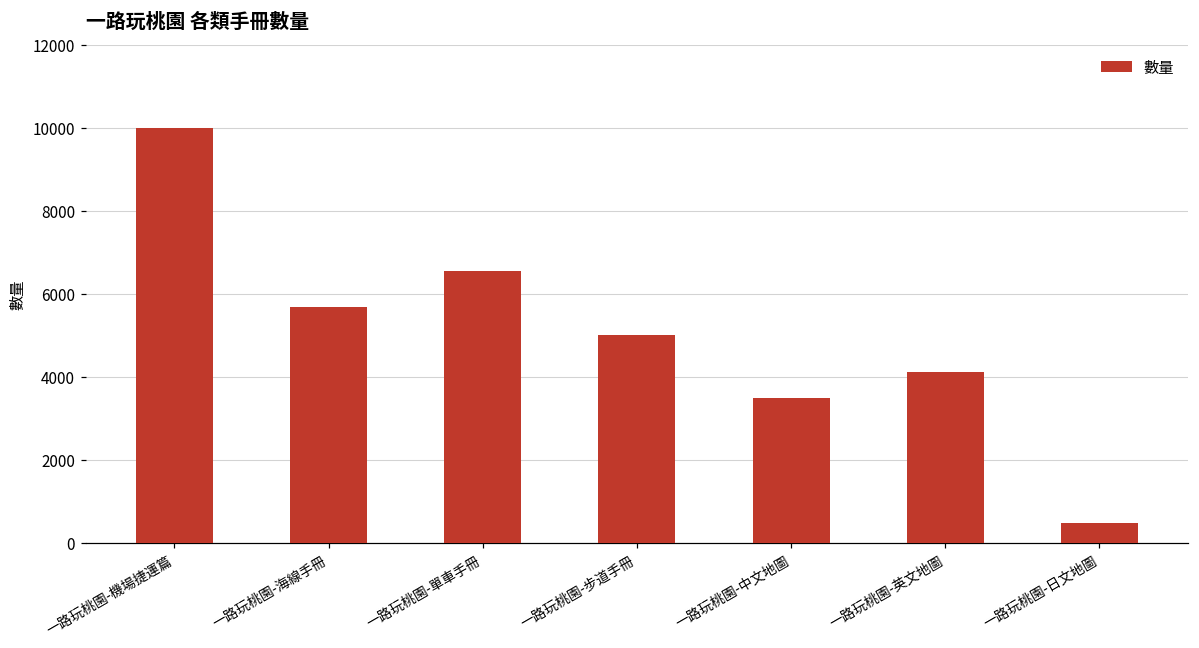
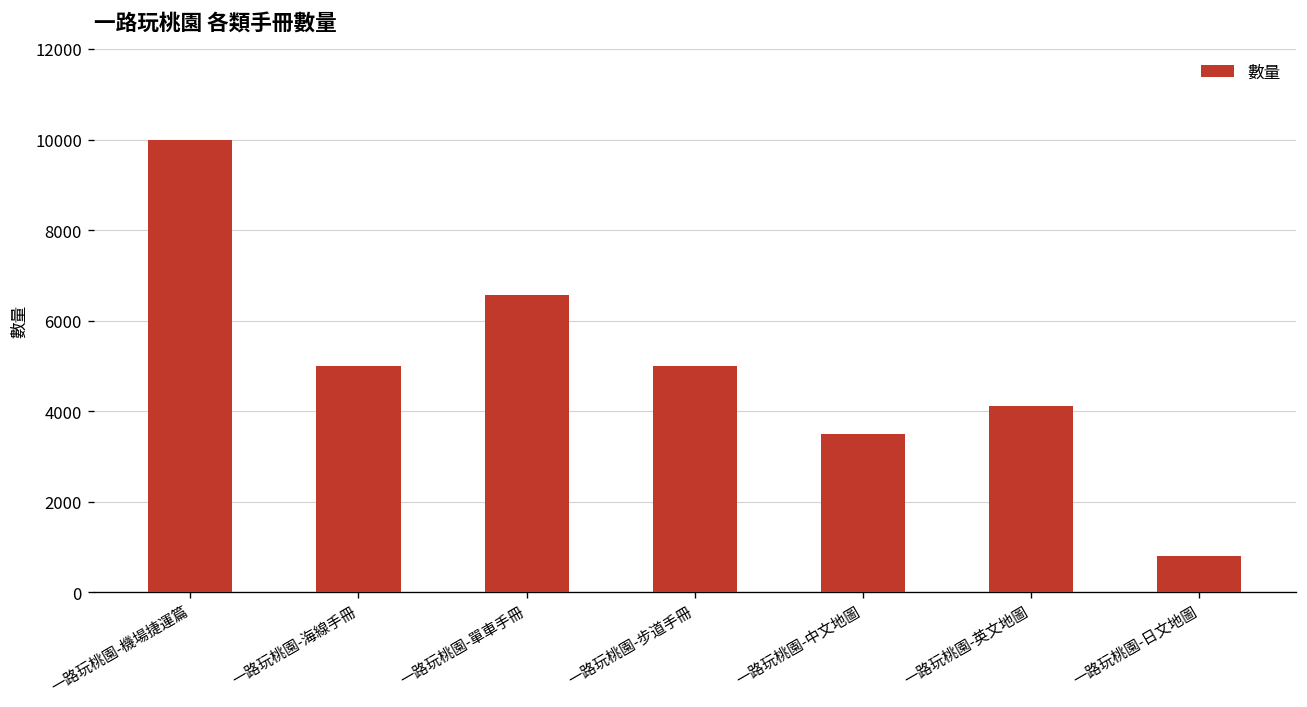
  {
    "一路玩桃園-機場捷運篇": 10000,
-   "一路玩桃園-海線手冊": 5700,
+   "一路玩桃園-海線手冊": 5000,
    "一路玩桃園-單車手冊": 6600,
    "一路玩桃園-步道手冊": 5000,
    "一路玩桃園-中文地圖": 3500,
    "一路玩桃園-英文地圖": 4100,
-   "一路玩桃園-日文地圖": 500
+   "一路玩桃園-日文地圖": 800
  }
